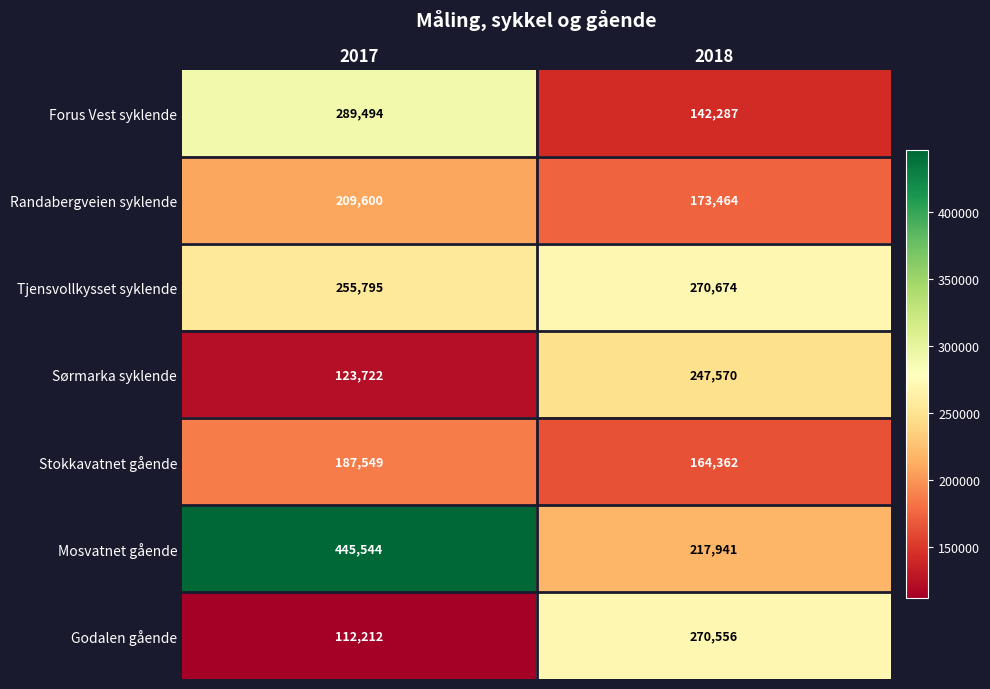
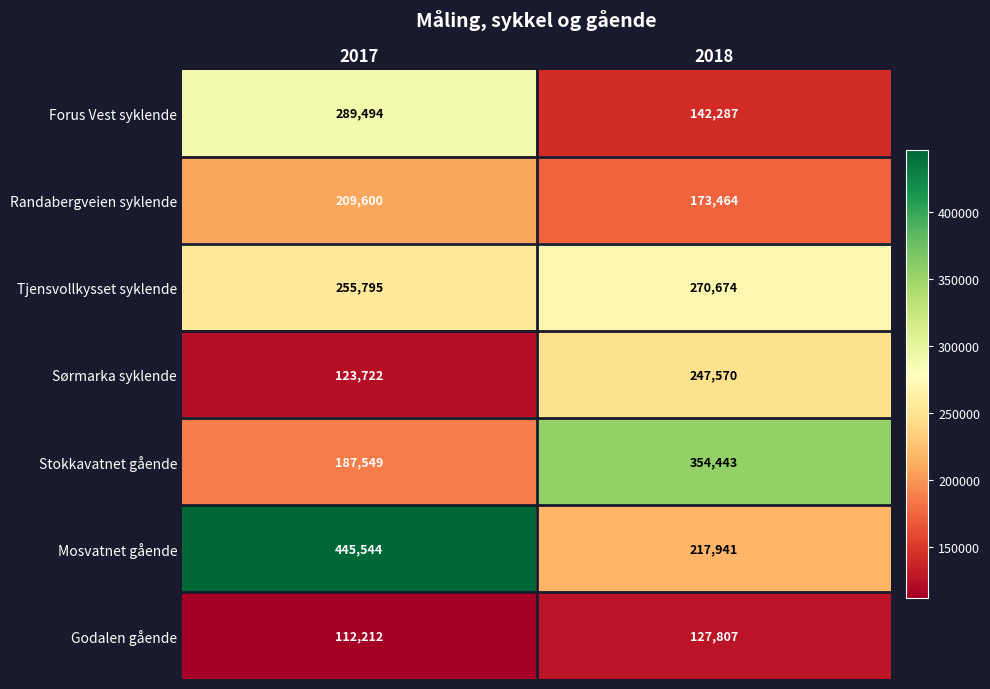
  {
    "Forus Vest syklende": {
      "2017": "289,494",
      "2018": "142,287"
    },
    "Randabergveien syklende": {
      "2017": "209,600",
      "2018": "173,464"
    },
    "Tjensvollkysset syklende": {
      "2017": "255,795",
      "2018": "270,674"
    },
    "Sørmarka syklende": {
      "2017": "123,722",
      "2018": "247,570"
    },
    "Stokkavatnet gående": {
      "2017": "187,549",
-     "2018": "164,362"
+     "2018": "354,443"
    },
    "Mosvatnet gående": {
      "2017": "445,544",
      "2018": "217,941"
    },
    "Godalen gående": {
      "2017": "112,212",
-     "2018": "270,556"
+     "2018": "127,807"
    }
  }
